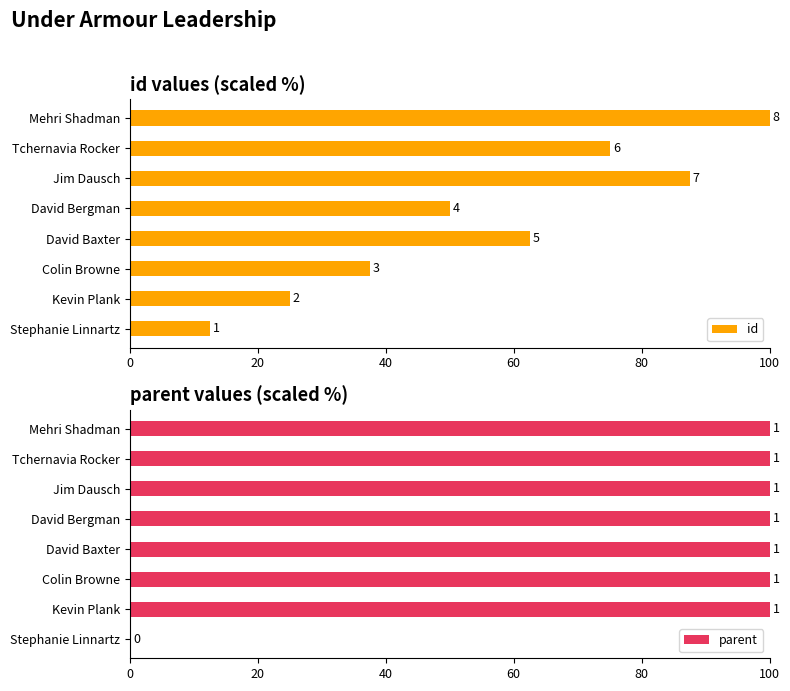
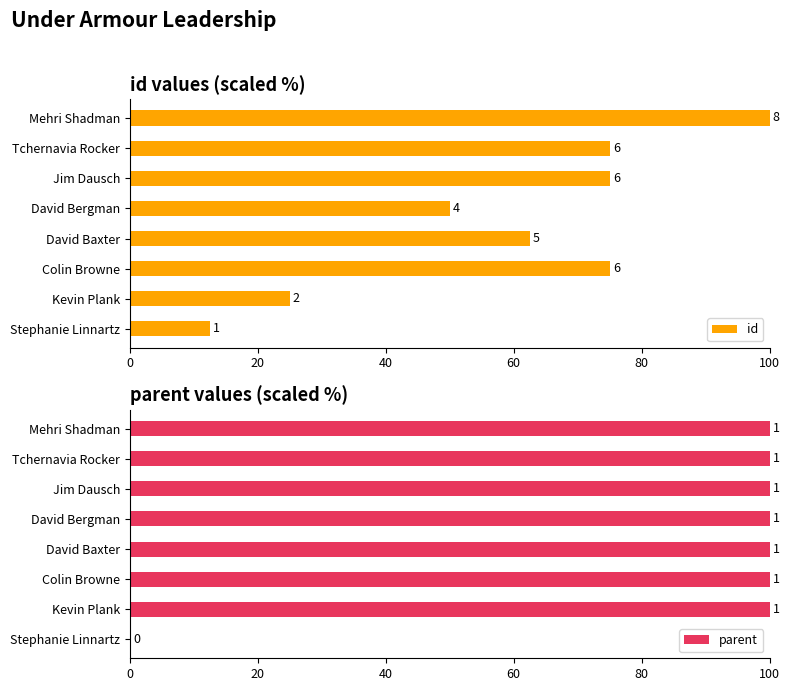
  {
    "id values (scaled %)": {
-     "Jim Dausch": 7,
-     "Colin Browne": 3
+     "Jim Dausch": 6,
+     "Colin Browne": 6
    },
    "parent values (scaled %)": {
      "Stephanie Linnartz": 0
    }
  }
